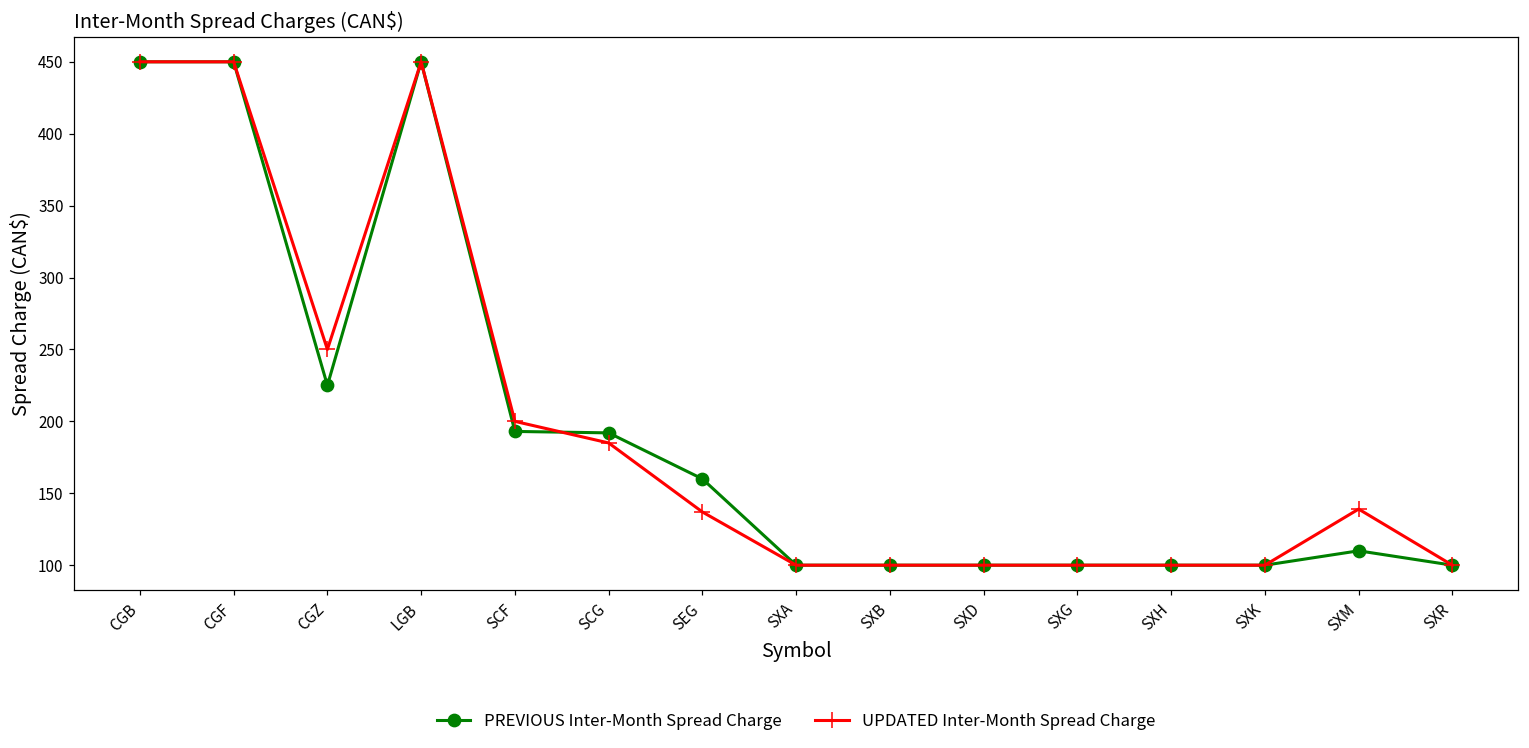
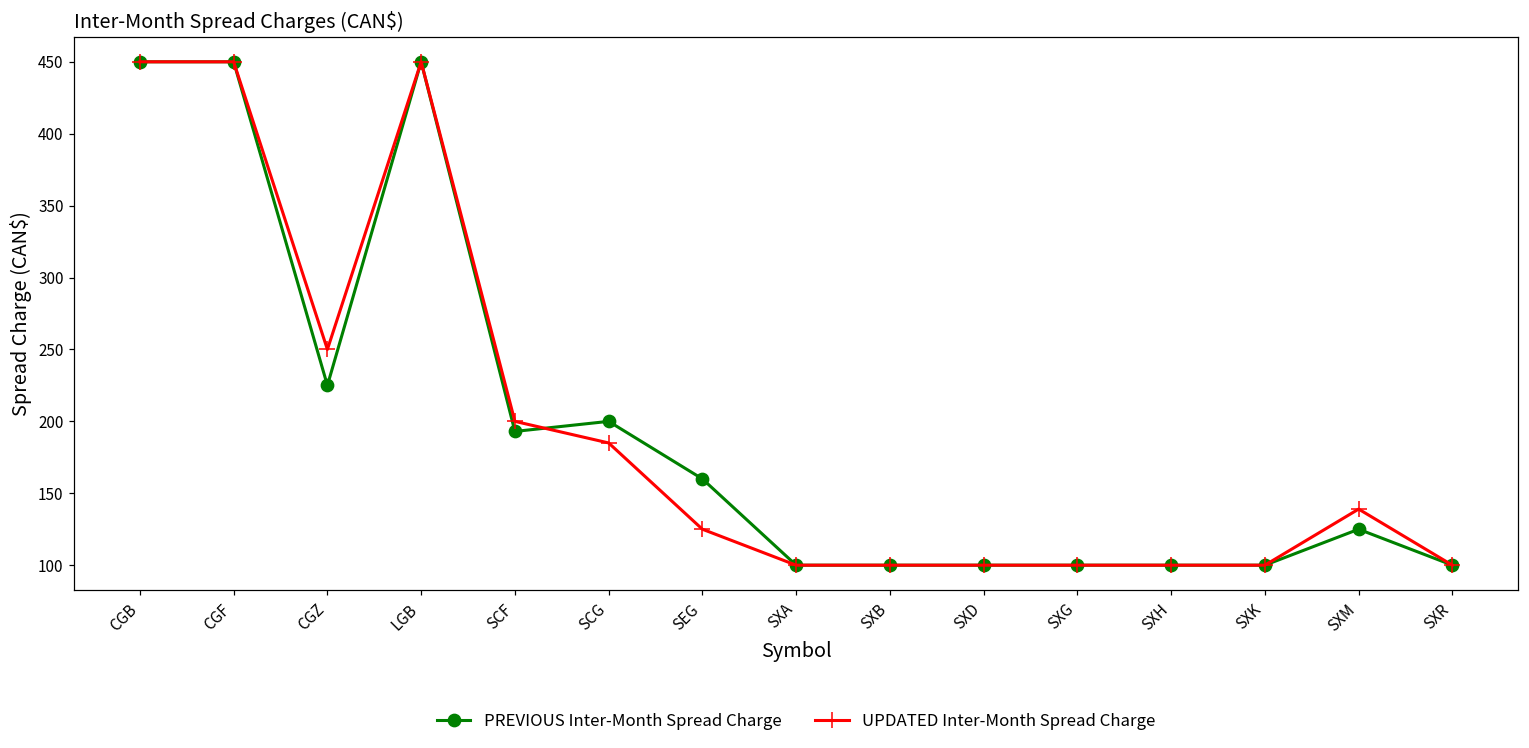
  {
    "PREVIOUS Inter-Month Spread Charge": {
      "CGZ": 225,
      "SCF": 193,
-     "SCG": 192,
+     "SCG": 200,
      "SEG": 160,
-     "SXM": 110
+     "SXM": 125
    },
    "UPDATED Inter-Month Spread Charge": {
      "CGZ": 250,
      "SCF": 200,
      "SCG": 185,
-     "SEG": 137,
+     "SEG": 125,
      "SXM": 139
    }
  }
